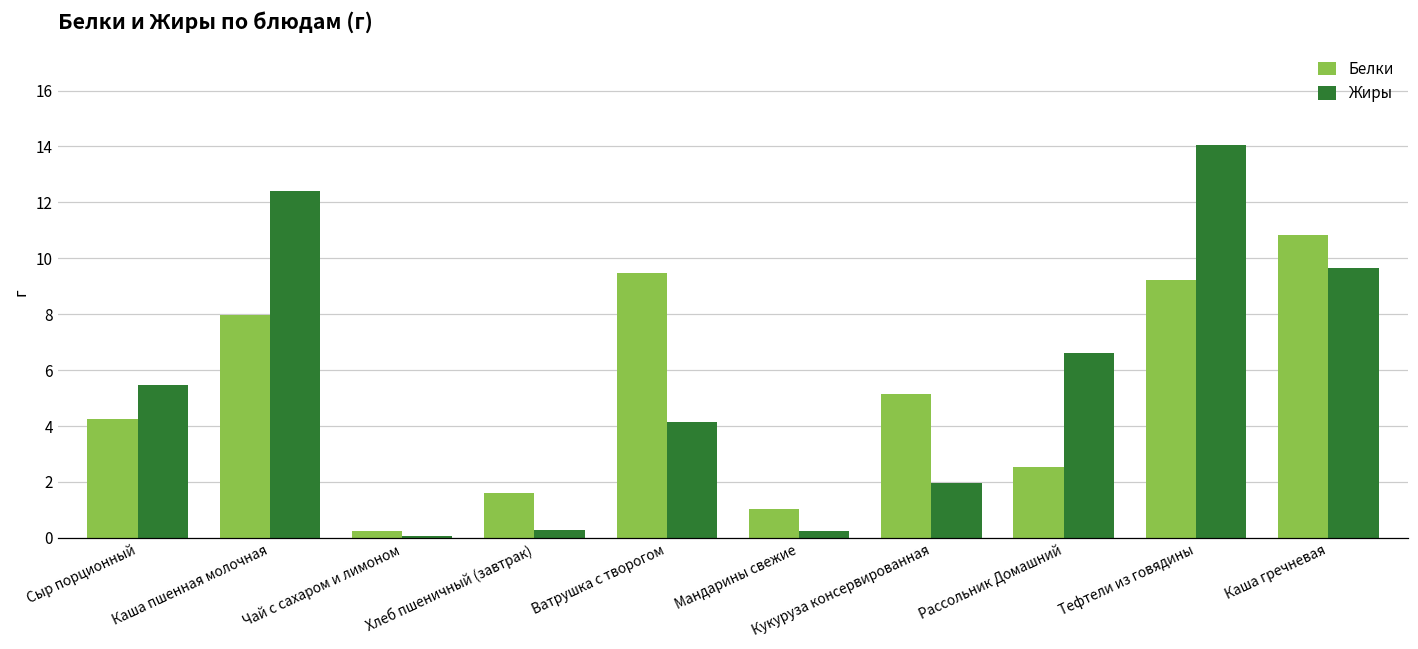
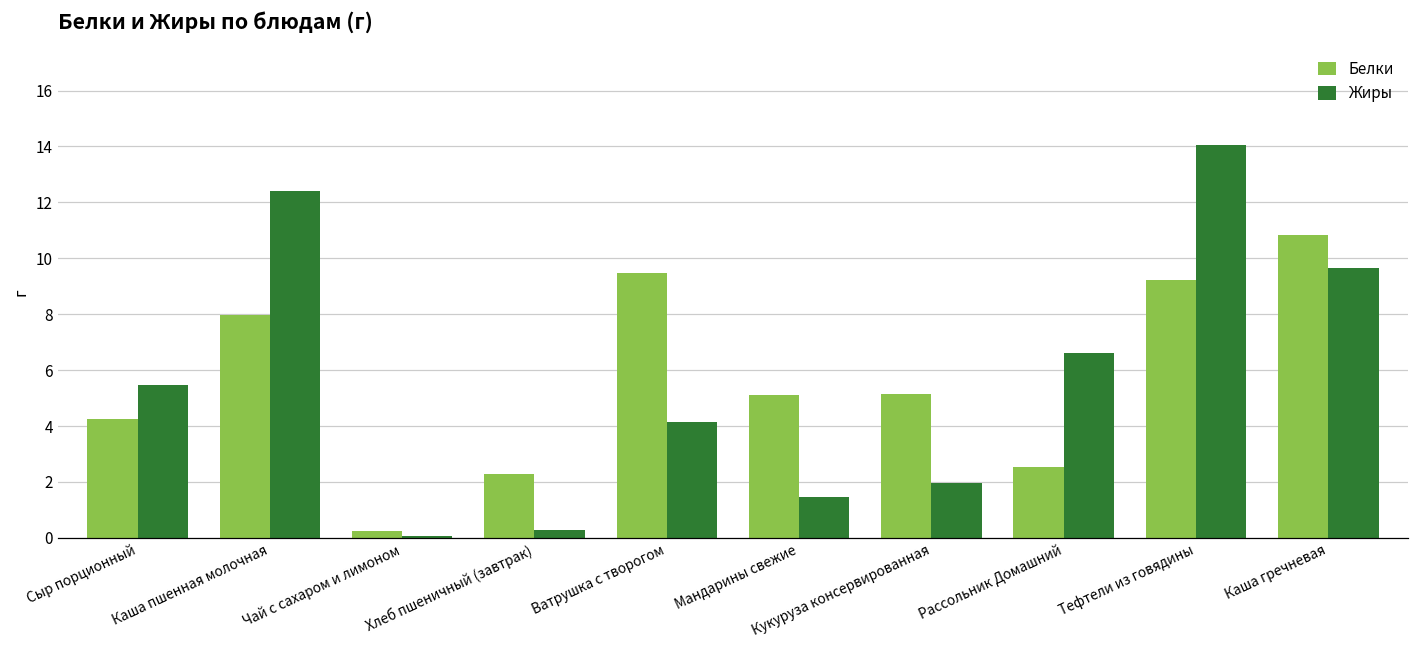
  {
    "Белки": {
      "Сыр порционный": 4.3,
      "Каша пшенная молочная": 8.0,
      "Чай с сахаром и лимоном": 0.3,
-     "Хлеб пшеничный (завтрак)": 1.6,
+     "Хлеб пшеничный (завтрак)": 2.3,
      "Ватрушка с творогом": 9.5,
-     "Мандарины свежие": 1.0,
+     "Мандарины свежие": 5.1,
      "Кукуруза консервированная": 5.2,
      "Рассольник Домашний": 2.5,
      "Тефтели из говядины": 9.2,
      "Каша гречневая": 10.9
    },
    "Жиры": {
      "Сыр порционный": 5.5,
      "Каша пшенная молочная": 12.4,
      "Хлеб пшеничный (завтрак)": 0.3,
      "Ватрушка с творогом": 4.1,
-     "Мандарины свежие": 0.3,
+     "Мандарины свежие": 1.5,
      "Кукуруза консервированная": 2.0,
      "Рассольник Домашний": 6.6,
      "Тефтели из говядины": 14.1,
      "Каша гречневая": 9.7
    }
  }
